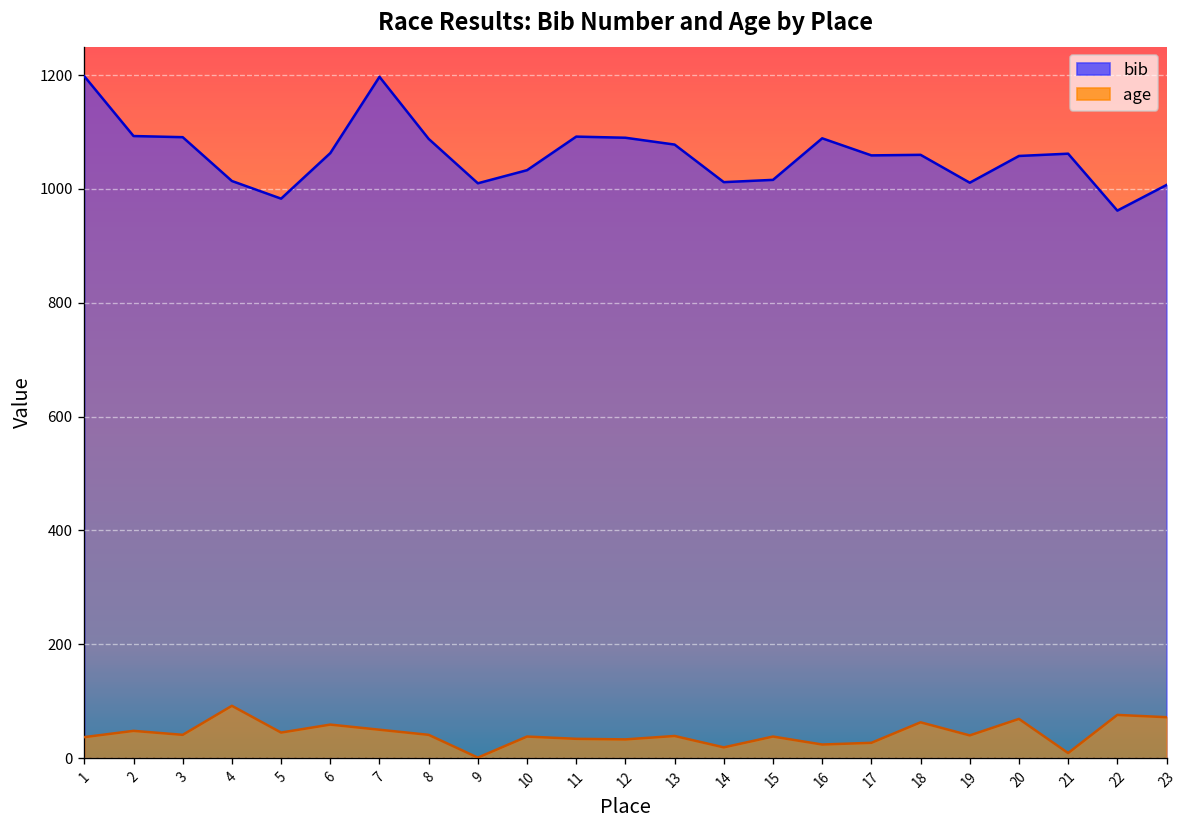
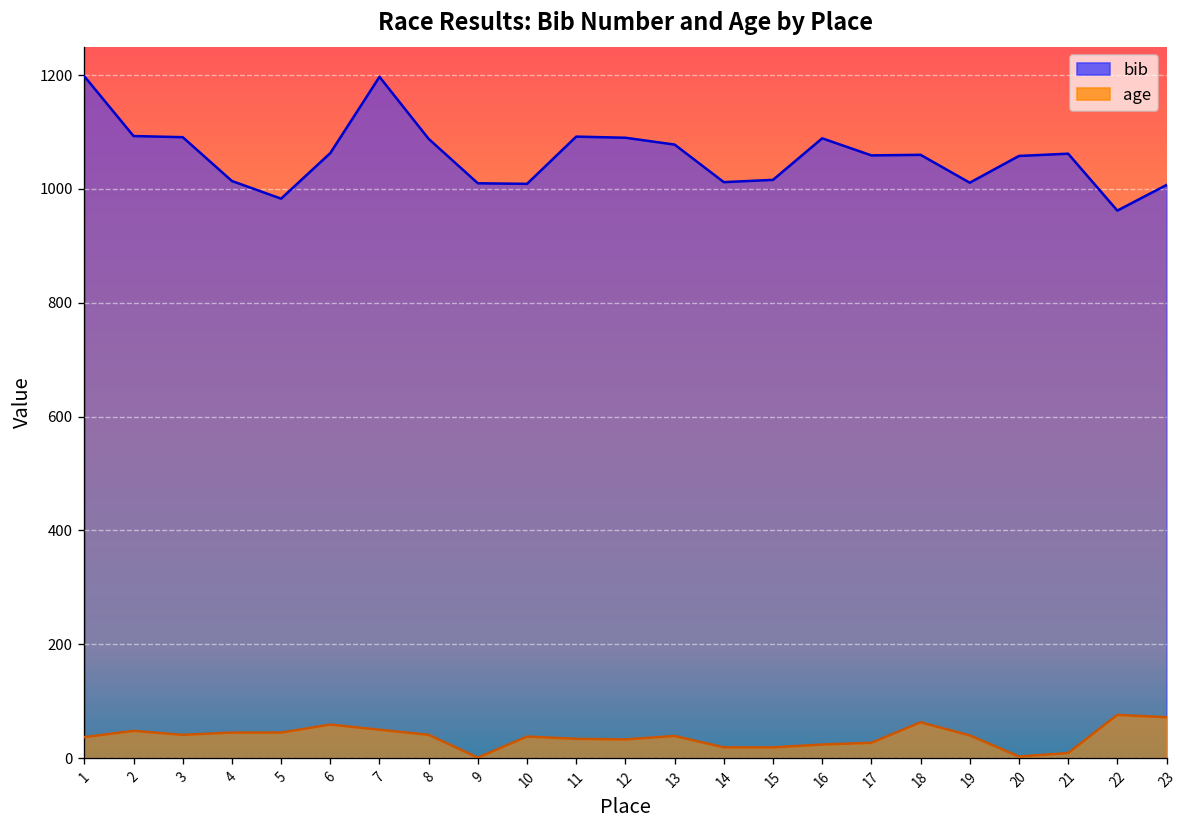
  {
    "bib": {
      "1": 1200,
      "2": 1090,
      "3": 1090,
      "4": 1010,
      "5": 980,
      "6": 1060,
      "7": 1200,
      "8": 1090,
      "9": 1010,
-     "10": 1030,
+     "10": 1010,
      "11": 1090,
      "12": 1090,
      "13": 1080,
      "14": 1010,
      "15": 1020,
      "16": 1090,
      "17": 1060,
      "18": 1060,
      "19": 1010,
      "20": 1060,
      "21": 1060,
      "22": 960,
      "23": 1010
    },
    "age": {
      "1": 40,
      "2": 50,
      "3": 40,
-     "4": 90,
+     "4": 50,
      "5": 50,
      "6": 60,
      "7": 50,
      "8": 40,
      "9": 0,
      "10": 40,
      "11": 30,
      "12": 30,
      "13": 40,
      "14": 20,
-     "15": 40,
+     "15": 20,
      "16": 20,
      "17": 30,
      "18": 60,
      "19": 40,
-     "20": 70,
+     "20": 0,
      "21": 10,
      "22": 80,
      "23": 70
    }
  }
